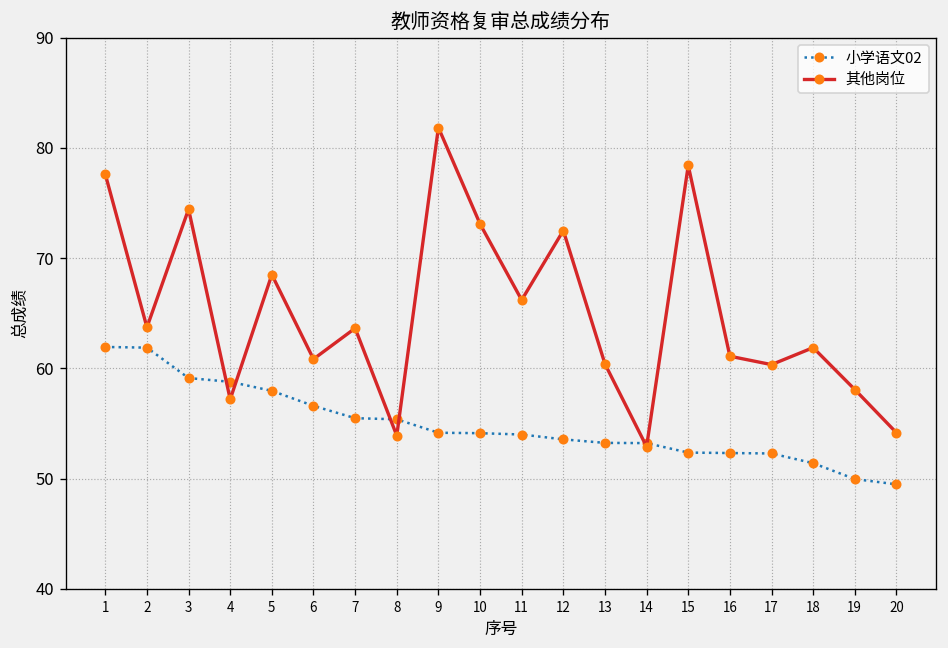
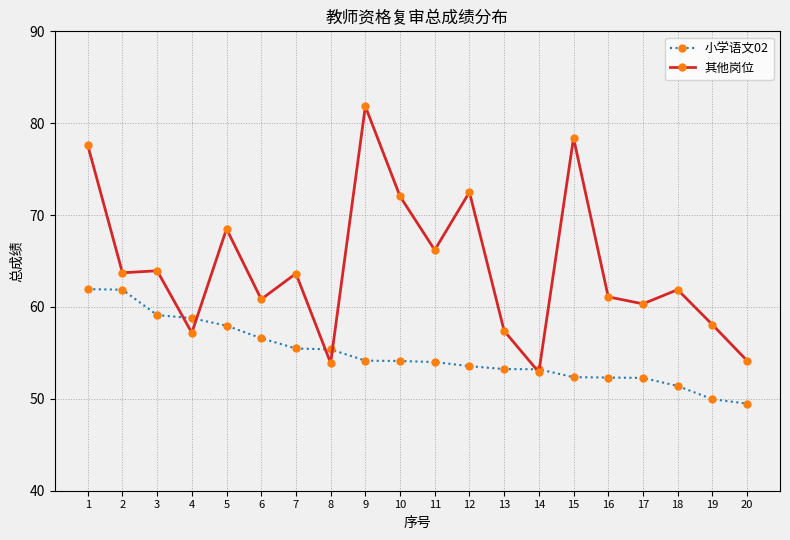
  {
    "小学语文02": {
      "1": 62,
      "2": 62,
      "3": 59,
      "4": 59,
      "5": 58,
      "6": 57,
      "7": 55,
      "8": 55,
      "9": 54,
      "10": 54,
      "11": 54,
      "12": 54,
      "13": 53,
      "14": 53,
      "15": 52,
      "16": 52,
      "17": 52,
      "18": 51,
      "19": 50,
      "20": 49
    },
    "其他岗位": {
      "1": 78,
      "2": 64,
-     "3": 74,
+     "3": 64,
      "4": 57,
      "5": 69,
      "6": 61,
      "7": 64,
      "8": 54,
      "9": 82,
-     "10": 73,
+     "10": 72,
      "11": 66,
      "12": 73,
-     "13": 60,
+     "13": 57,
      "14": 53,
      "15": 78,
      "16": 61,
      "17": 60,
      "18": 62,
      "19": 58,
      "20": 54
    }
  }
